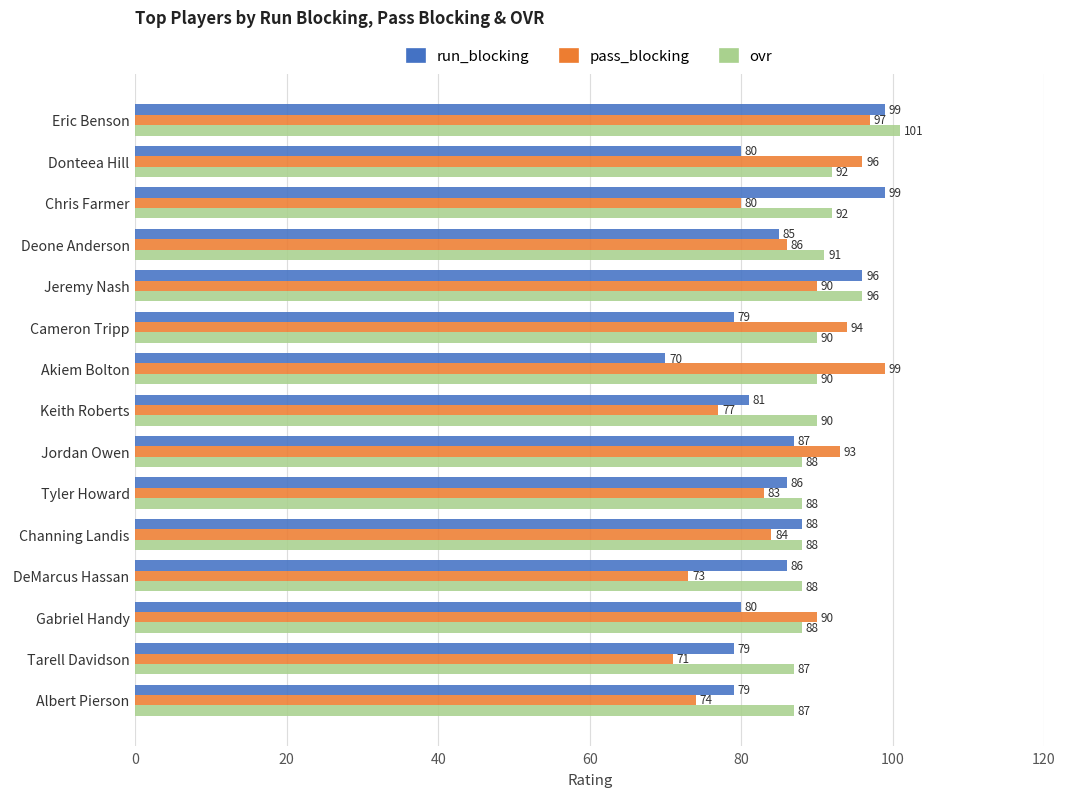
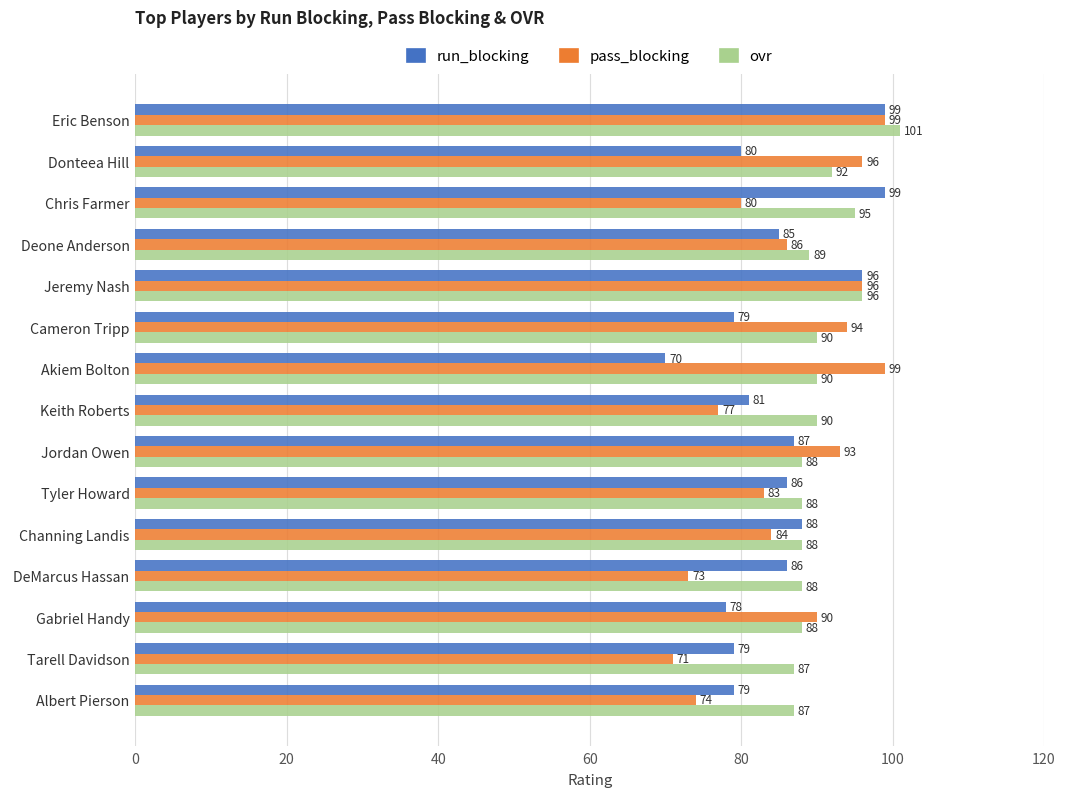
  {
    "run_blocking": {
      "Eric Benson": 99,
      "Donteea Hill": 80,
      "Chris Farmer": 99,
      "Deone Anderson": 85,
      "Jeremy Nash": 96,
      "Cameron Tripp": 79,
      "Akiem Bolton": 70,
      "Keith Roberts": 81,
      "Jordan Owen": 87,
      "Tyler Howard": 86,
      "Channing Landis": 88,
      "DeMarcus Hassan": 86,
-     "Gabriel Handy": 80,
+     "Gabriel Handy": 78,
      "Tarell Davidson": 79,
      "Albert Pierson": 79
    },
    "pass_blocking": {
-     "Eric Benson": 97,
+     "Eric Benson": 99,
      "Donteea Hill": 96,
      "Chris Farmer": 80,
      "Deone Anderson": 86,
-     "Jeremy Nash": 90,
+     "Jeremy Nash": 96,
      "Cameron Tripp": 94,
      "Akiem Bolton": 99,
      "Keith Roberts": 77,
      "Jordan Owen": 93,
      "Tyler Howard": 83,
      "Channing Landis": 84,
      "DeMarcus Hassan": 73,
      "Gabriel Handy": 90,
      "Tarell Davidson": 71,
      "Albert Pierson": 74
    },
    "ovr": {
      "Eric Benson": 101,
      "Donteea Hill": 92,
-     "Chris Farmer": 92,
-     "Deone Anderson": 91,
+     "Chris Farmer": 95,
+     "Deone Anderson": 89,
      "Jeremy Nash": 96,
      "Cameron Tripp": 90,
      "Akiem Bolton": 90,
      "Keith Roberts": 90,
      "Jordan Owen": 88,
      "Tyler Howard": 88,
      "Channing Landis": 88,
      "DeMarcus Hassan": 88,
      "Gabriel Handy": 88,
      "Tarell Davidson": 87,
      "Albert Pierson": 87
    }
  }
